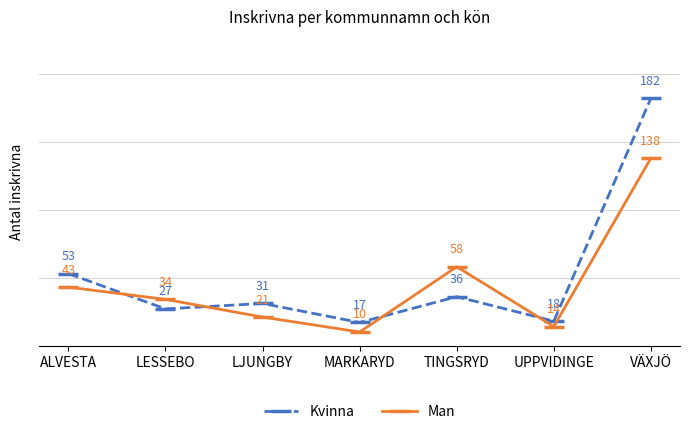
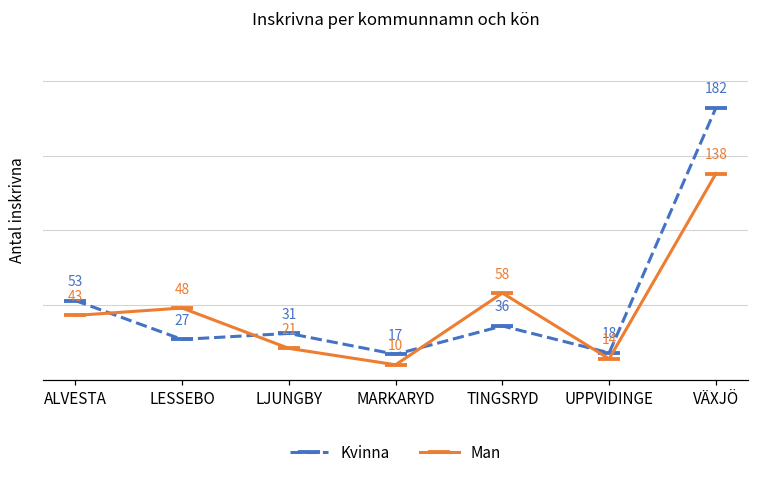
  {
    "Kvinna": {
      "ALVESTA": 53,
      "LESSEBO": 27,
      "LJUNGBY": 31,
      "TINGSRYD": 36,
      "VÄXJÖ": 182
    },
    "Man": {
-     "LESSEBO": 34,
+     "LESSEBO": 48,
      "TINGSRYD": 58,
      "VÄXJÖ": 138
    }
  }
